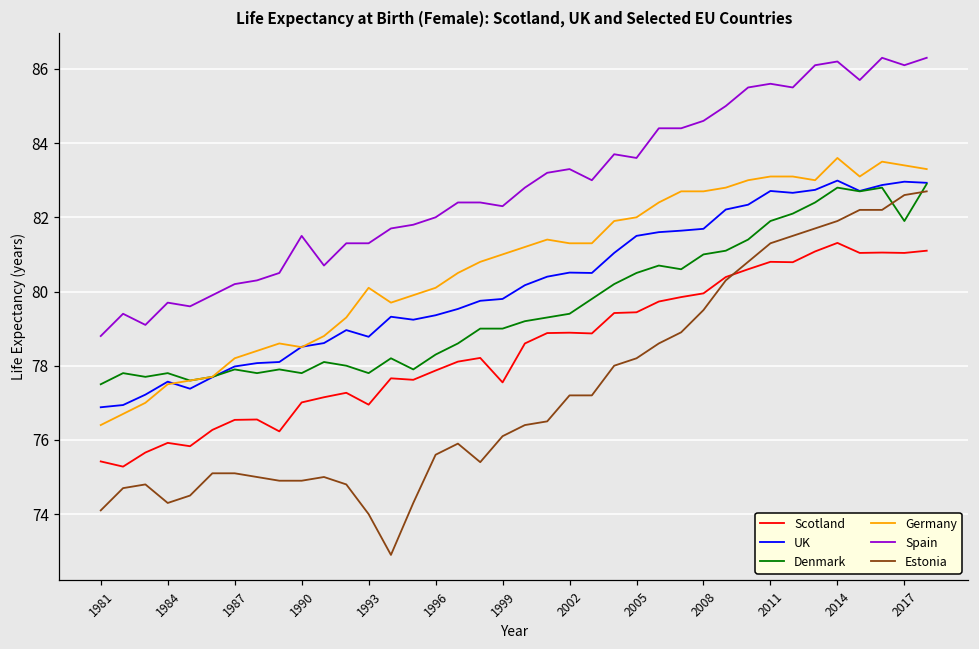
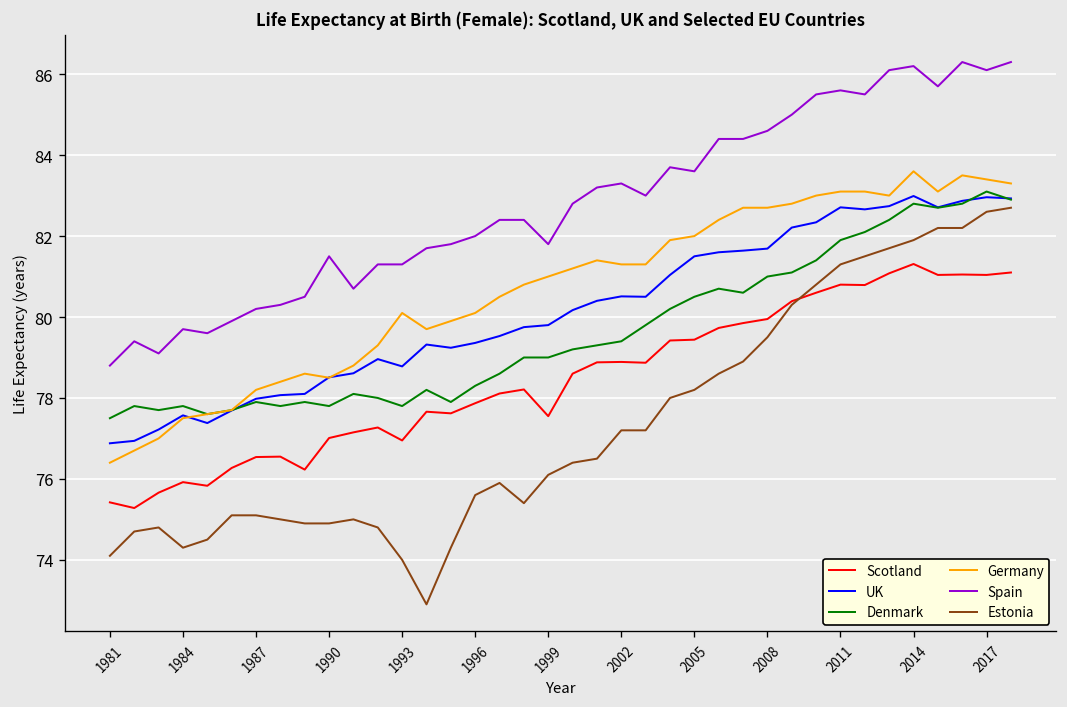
  {
    "Scotland": {
      "1981": 75.4,
      "1984": 75.9,
      "1987": 76.5,
      "1990": 77.0,
      "1993": 77.0,
      "1996": 77.9,
      "1999": 77.6,
      "2002": 78.9,
      "2005": 79.4,
      "2008": 80.0,
      "2011": 80.8,
      "2014": 81.3,
      "2017": 81.0
    },
    "UK": {
      "1981": 76.9,
      "1987": 78.0,
      "1993": 78.8,
      "1996": 79.4,
      "1999": 79.8,
      "2002": 80.5,
      "2005": 81.5,
      "2008": 81.7,
      "2011": 82.7,
      "2014": 83.0,
      "2017": 83.0
    },
    "Denmark": {
      "1981": 77.5,
      "1984": 77.8,
      "1987": 77.9,
      "1990": 77.8,
      "1993": 77.8,
      "1996": 78.3,
      "1999": 79.0,
      "2002": 79.4,
      "2005": 80.5,
      "2008": 81.0,
      "2011": 81.9,
      "2014": 82.8,
-     "2017": 81.9
+     "2017": 83.1
    },
    "Germany": {
      "1981": 76.4,
      "1987": 78.2,
      "1993": 80.1,
      "1996": 80.1,
      "1999": 81.0,
      "2002": 81.3,
      "2005": 82.0,
      "2008": 82.7,
      "2011": 83.1,
      "2014": 83.6,
      "2017": 83.4
    },
    "Spain": {
      "1981": 78.8,
      "1984": 79.7,
      "1987": 80.2,
      "1990": 81.5,
      "1993": 81.3,
      "1996": 82.0,
-     "1999": 82.3,
+     "1999": 81.8,
      "2002": 83.3,
      "2005": 83.6,
      "2008": 84.6,
      "2011": 85.6,
      "2014": 86.2,
      "2017": 86.1
    },
    "Estonia": {
      "1981": 74.1,
      "1984": 74.3,
      "1987": 75.1,
      "1990": 74.9,
      "1993": 74.0,
      "1996": 75.6,
      "1999": 76.1,
      "2002": 77.2,
      "2005": 78.2,
      "2008": 79.5,
      "2011": 81.3,
      "2014": 81.9,
      "2017": 82.6
    }
  }
